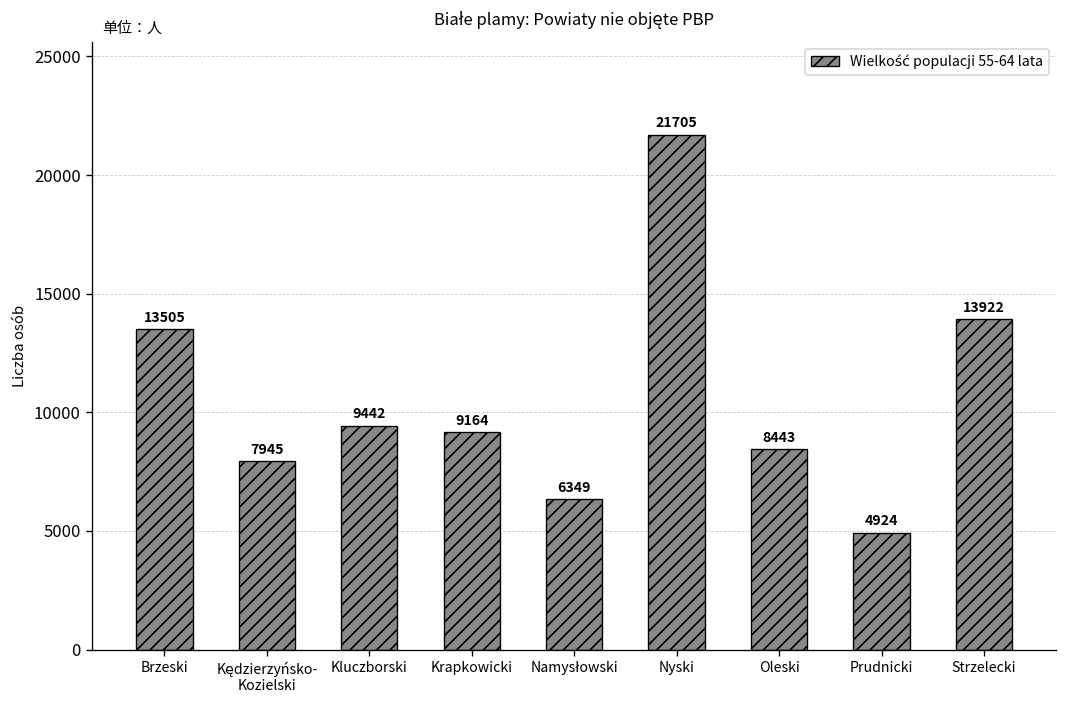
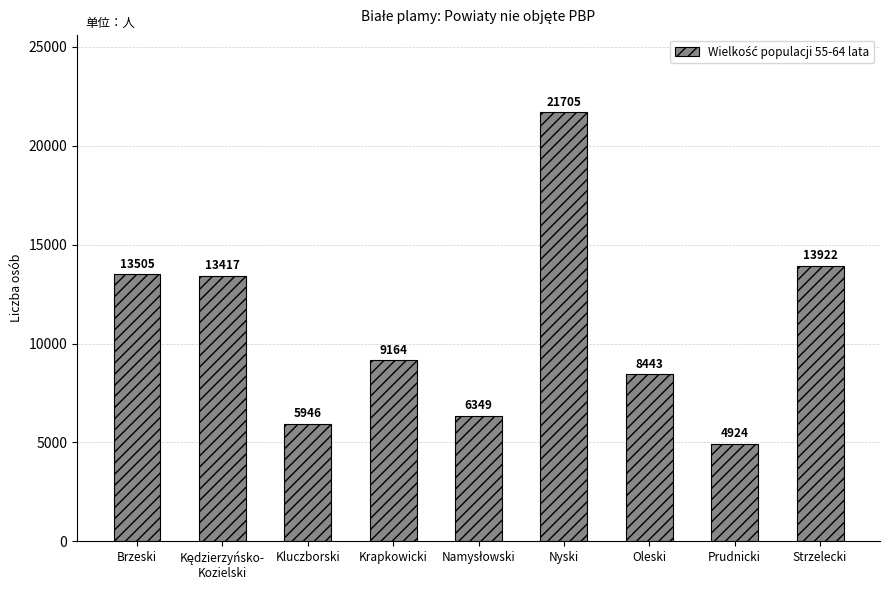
  {
    "Brzeski": 13505,
-   "Kędzierzyńsko- Kozielski": 7945,
-   "Kluczborski": 9442,
+   "Kędzierzyńsko- Kozielski": 13417,
+   "Kluczborski": 5946,
    "Krapkowicki": 9164,
    "Namysłowski": 6349,
    "Nyski": 21705,
    "Oleski": 8443,
    "Prudnicki": 4924,
    "Strzelecki": 13922
  }
